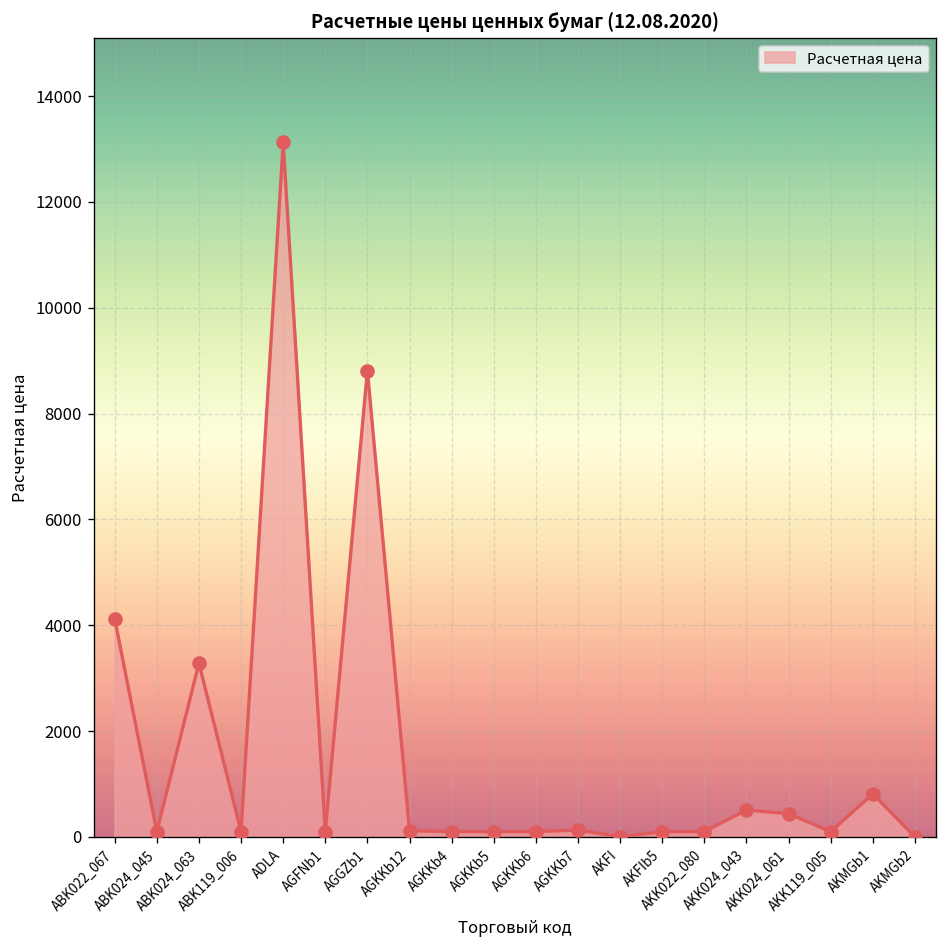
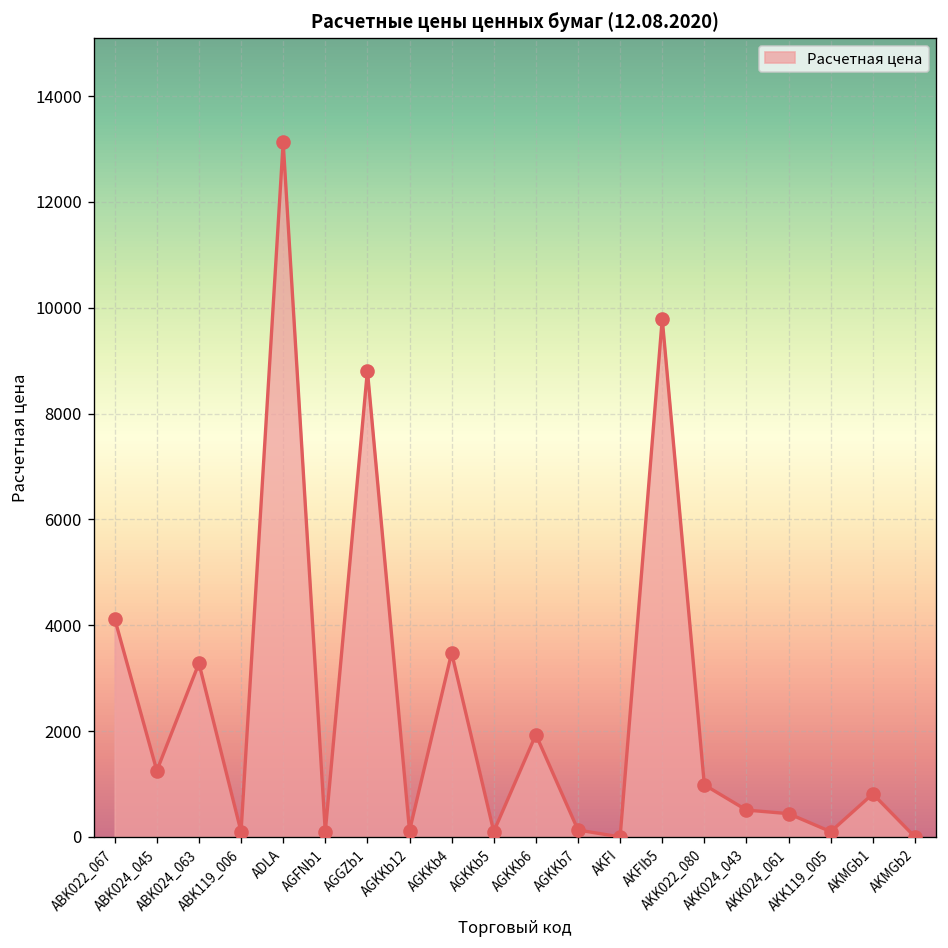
  {
    "ABK022_067": 4100,
-   "ABK024_045": 100,
+   "ABK024_045": 1300,
    "ABK024_063": 3300,
    "ABK119_006": 100,
    "ADLA": 13100,
    "AGFNb1": 100,
    "AGGZb1": 8800,
    "AGKKb12": 100,
-   "AGKKb4": 100,
+   "AGKKb4": 3500,
    "AGKKb5": 100,
-   "AGKKb6": 100,
+   "AGKKb6": 1900,
    "AGKKb7": 100,
    "AKFI": 0,
-   "AKFIb5": 100,
-   "AKK022_080": 100,
+   "AKFIb5": 9800,
+   "AKK022_080": 1000,
    "AKK024_043": 500,
    "AKK024_061": 400,
    "AKK119_005": 100,
    "AKMGb1": 800,
    "AKMGb2": 0
  }
